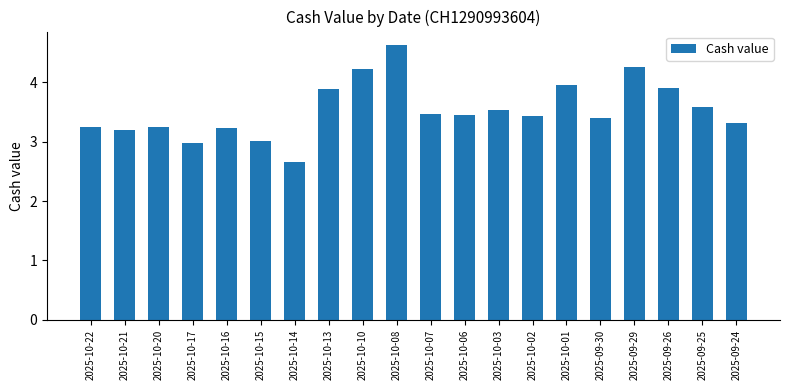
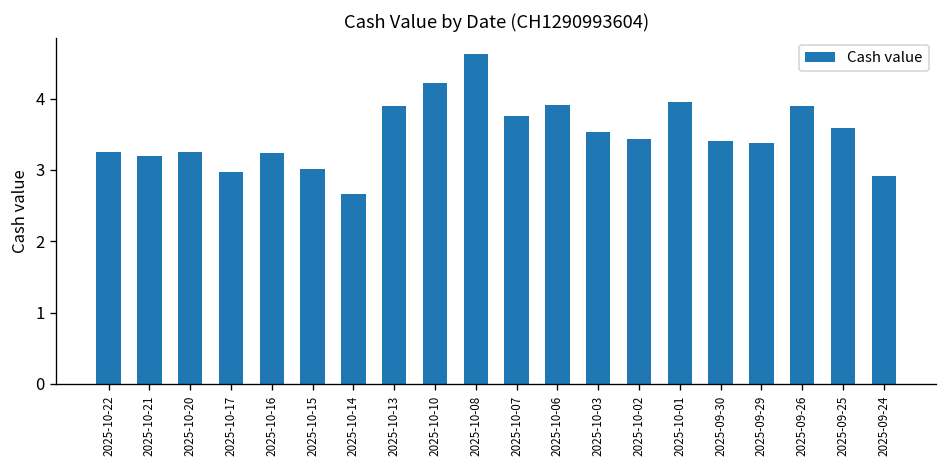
  {
    "2025-10-22": 3.3,
    "2025-10-21": 3.2,
    "2025-10-20": 3.3,
    "2025-10-17": 3.0,
    "2025-10-16": 3.2,
    "2025-10-15": 3.0,
    "2025-10-14": 2.7,
    "2025-10-13": 3.9,
    "2025-10-10": 4.2,
    "2025-10-08": 4.6,
-   "2025-10-07": 3.5,
-   "2025-10-06": 3.5,
+   "2025-10-07": 3.8,
+   "2025-10-06": 3.9,
    "2025-10-03": 3.5,
    "2025-10-02": 3.4,
    "2025-10-01": 4.0,
    "2025-09-30": 3.4,
-   "2025-09-29": 4.3,
+   "2025-09-29": 3.4,
    "2025-09-26": 3.9,
    "2025-09-25": 3.6,
-   "2025-09-24": 3.3
+   "2025-09-24": 2.9
  }
